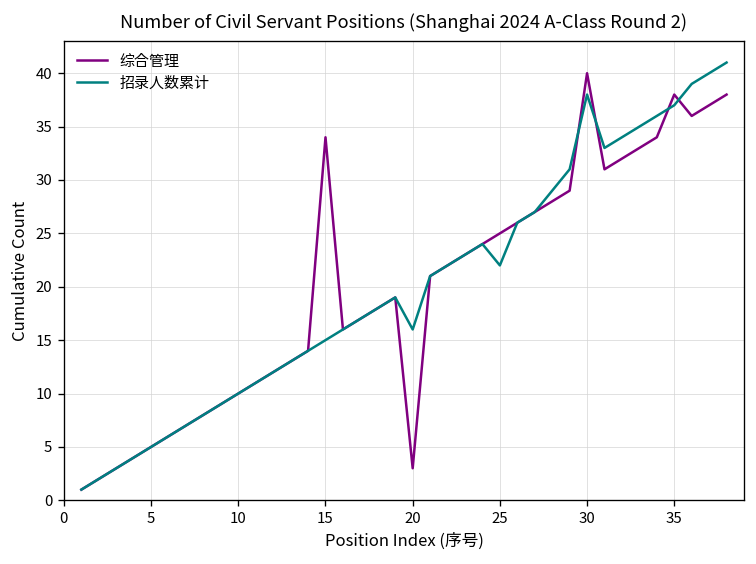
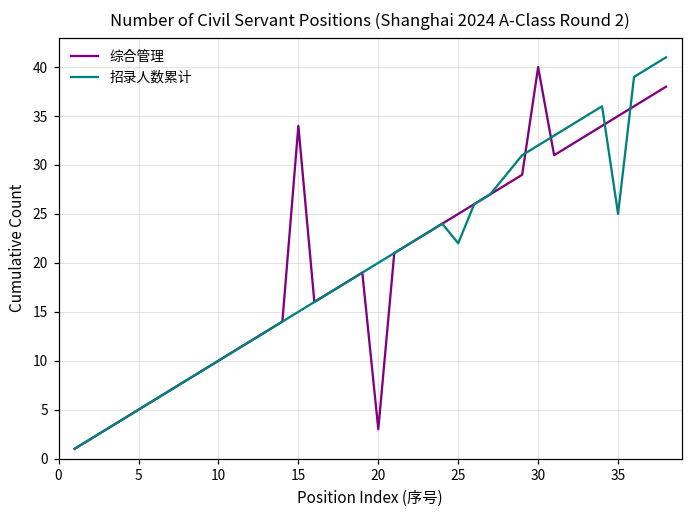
  {
    "综合管理": {
      "15": 34,
      "20": 3,
      "25": 25,
      "30": 40,
-     "35": 38
+     "35": 35
    },
    "招录人数累计": {
      "15": 15,
-     "20": 16,
+     "20": 20,
      "25": 22,
-     "30": 38,
-     "35": 37
+     "30": 32,
+     "35": 25
    }
  }
